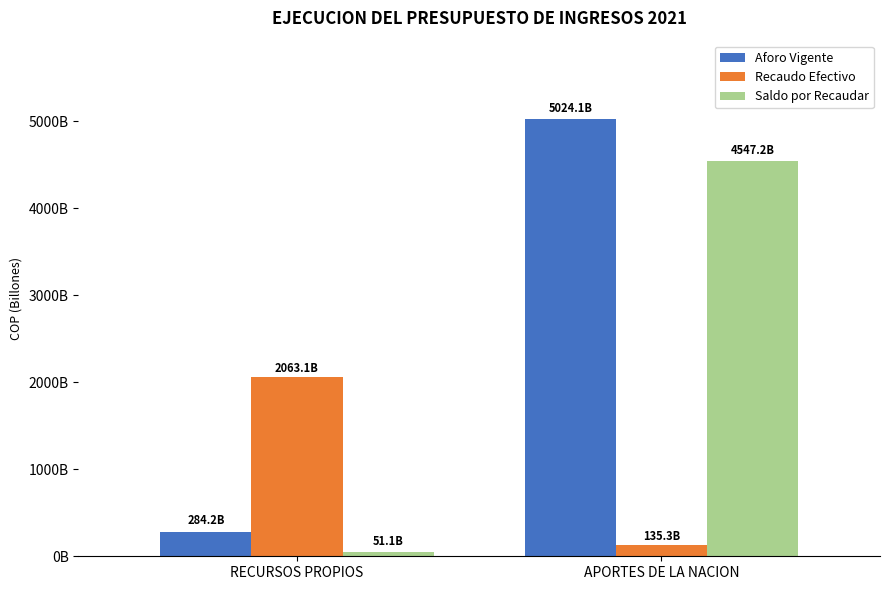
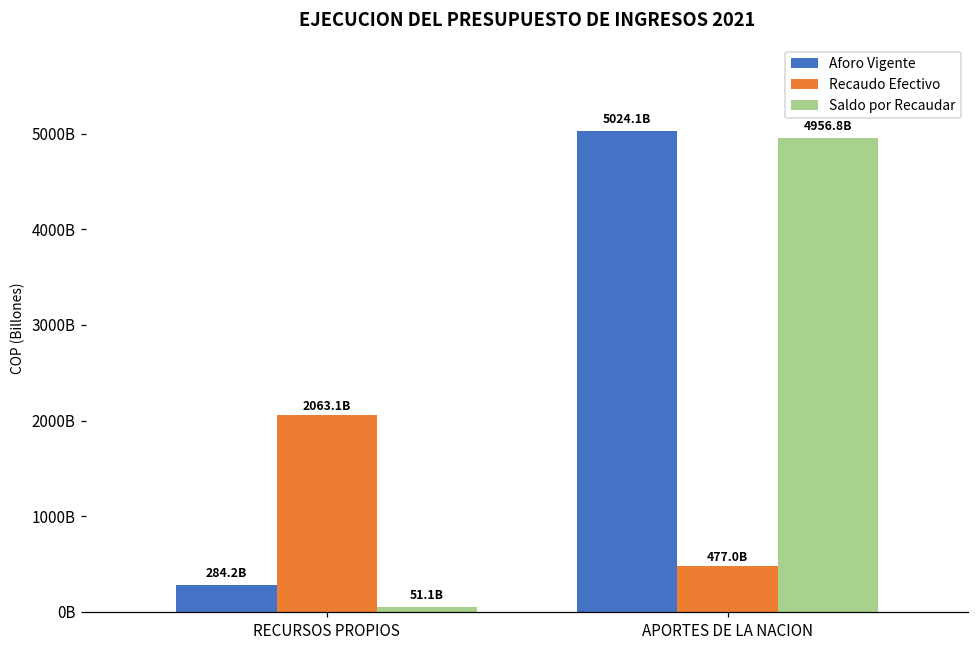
  {
    "Aforo Vigente": {
      "RECURSOS PROPIOS": "284.2B",
      "APORTES DE LA NACION": "5024.1B"
    },
    "Recaudo Efectivo": {
      "RECURSOS PROPIOS": "2063.1B",
-     "APORTES DE LA NACION": "135.3B"
+     "APORTES DE LA NACION": "477.0B"
    },
    "Saldo por Recaudar": {
      "RECURSOS PROPIOS": "51.1B",
-     "APORTES DE LA NACION": "4547.2B"
+     "APORTES DE LA NACION": "4956.8B"
    }
  }
